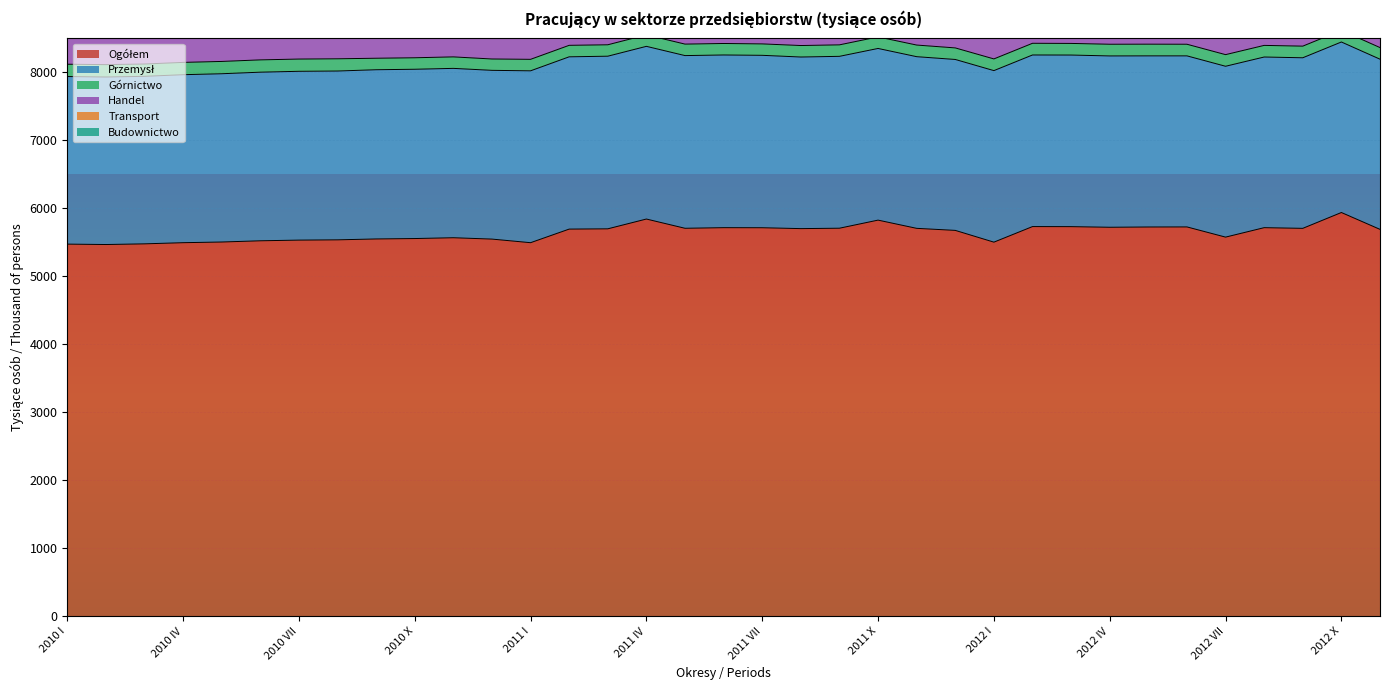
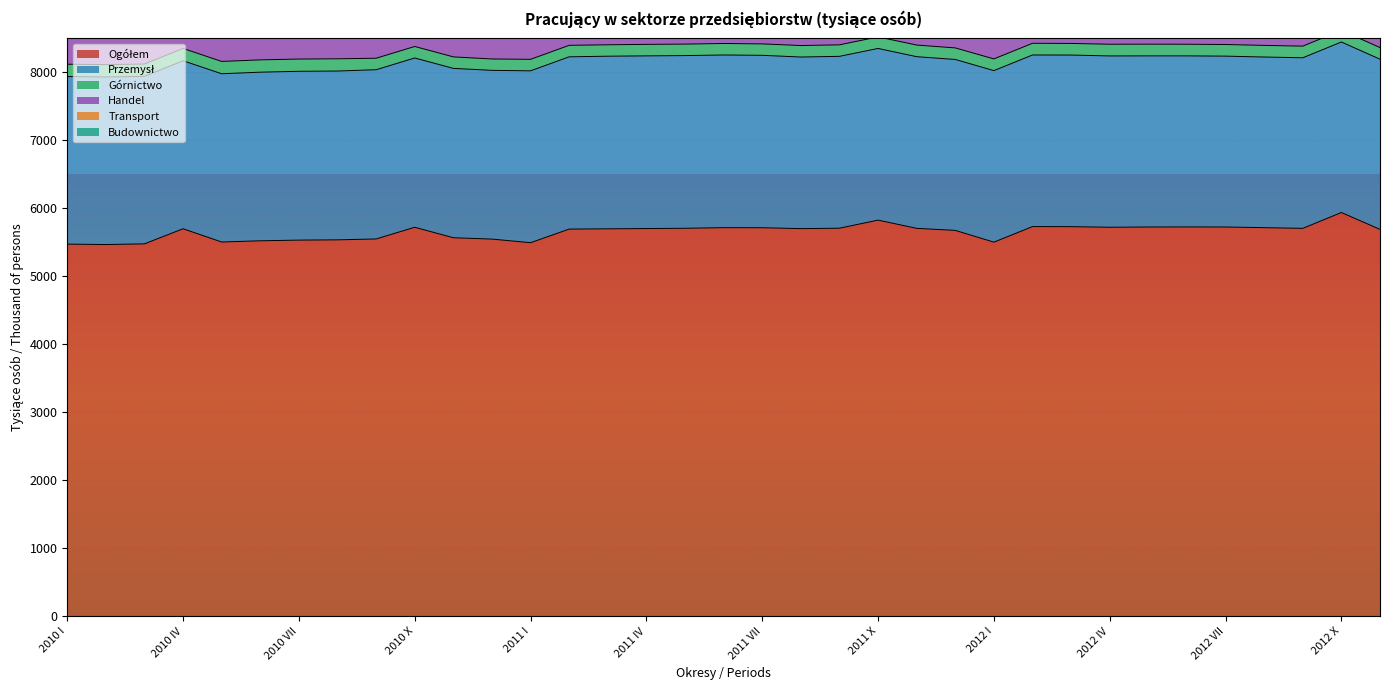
  {
    "Ogółem": {
      "2010 I": 5500,
-     "2010 IV": 5500,
+     "2010 IV": 5700,
      "2010 VII": 5500,
-     "2010 X": 5600,
+     "2010 X": 5700,
      "2011 I": 5500,
-     "2011 IV": 5800,
+     "2011 IV": 5700,
      "2011 VII": 5700,
      "2011 X": 5800,
      "2012 I": 5500,
      "2012 IV": 5700,
-     "2012 VII": 5600,
+     "2012 VII": 5700,
      "2012 X": 5900
    },
    "Przemysł": {
      "2010 I": 2500,
      "2010 VII": 2500,
      "2010 X": 2500,
      "2011 I": 2500,
      "2011 IV": 2500,
      "2011 VII": 2500,
      "2011 X": 2500,
      "2012 I": 2500,
      "2012 IV": 2500,
      "2012 VII": 2500,
      "2012 X": 2500
    }
  }
